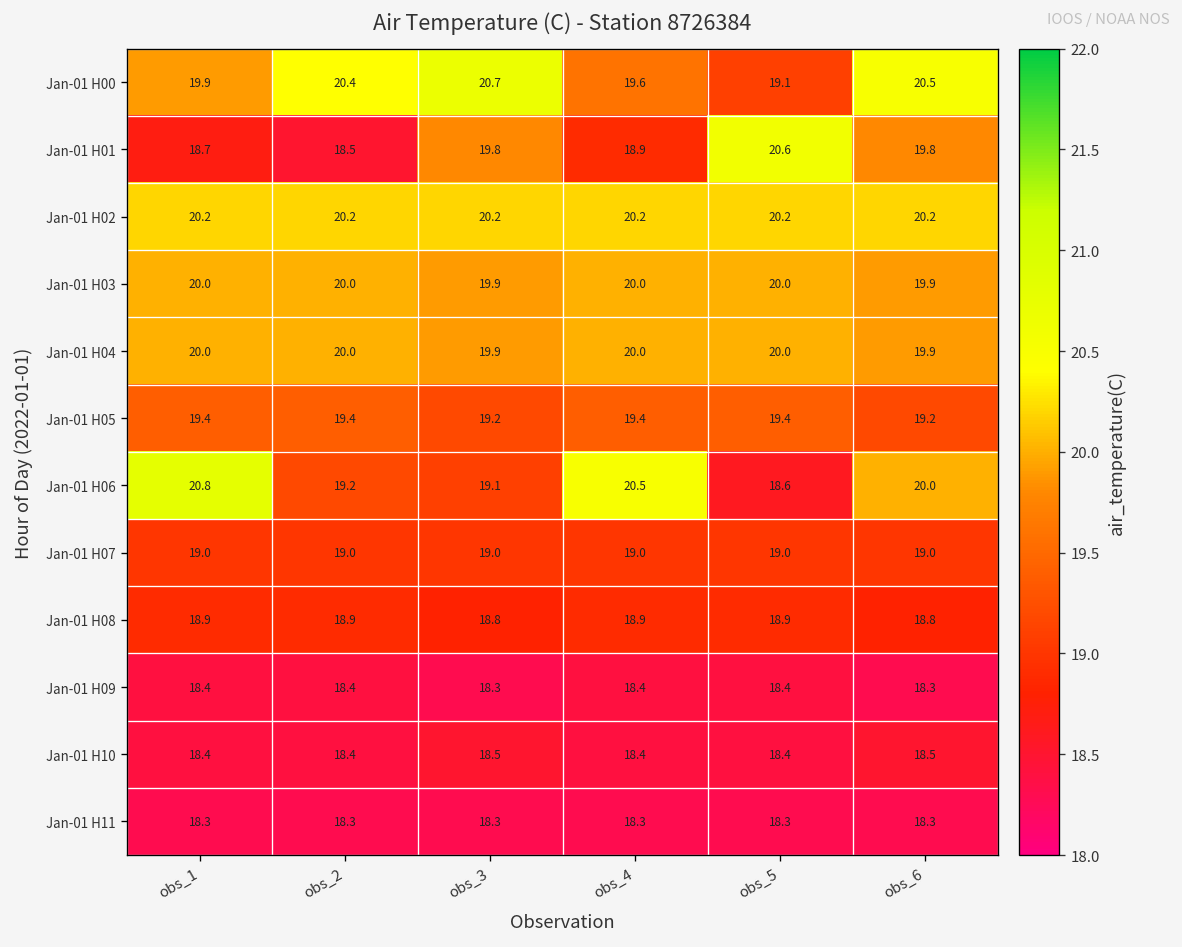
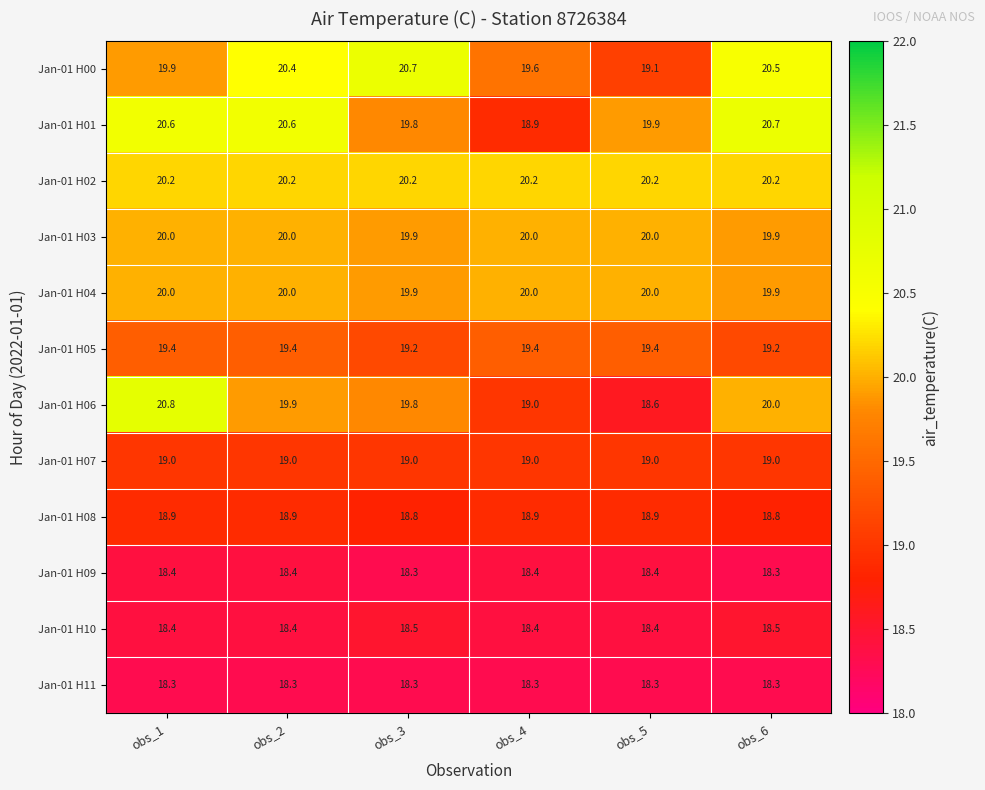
  {
    "Jan-01 H00": {
      "obs_1": 19.9,
      "obs_2": 20.4,
      "obs_3": 20.7,
      "obs_4": 19.6,
      "obs_5": 19.1,
      "obs_6": 20.5
    },
    "Jan-01 H01": {
-     "obs_1": 18.7,
-     "obs_2": 18.5,
+     "obs_1": 20.6,
+     "obs_2": 20.6,
      "obs_3": 19.8,
      "obs_4": 18.9,
-     "obs_5": 20.6,
-     "obs_6": 19.8
+     "obs_5": 19.9,
+     "obs_6": 20.7
    },
    "Jan-01 H02": {
      "obs_1": 20.2,
      "obs_2": 20.2,
      "obs_3": 20.2,
      "obs_4": 20.2,
      "obs_5": 20.2,
      "obs_6": 20.2
    },
    "Jan-01 H03": {
      "obs_1": 20.0,
      "obs_2": 20.0,
      "obs_3": 19.9,
      "obs_4": 20.0,
      "obs_5": 20.0,
      "obs_6": 19.9
    },
    "Jan-01 H04": {
      "obs_1": 20.0,
      "obs_2": 20.0,
      "obs_3": 19.9,
      "obs_4": 20.0,
      "obs_5": 20.0,
      "obs_6": 19.9
    },
    "Jan-01 H05": {
      "obs_1": 19.4,
      "obs_2": 19.4,
      "obs_3": 19.2,
      "obs_4": 19.4,
      "obs_5": 19.4,
      "obs_6": 19.2
    },
    "Jan-01 H06": {
      "obs_1": 20.8,
-     "obs_2": 19.2,
-     "obs_3": 19.1,
-     "obs_4": 20.5,
+     "obs_2": 19.9,
+     "obs_3": 19.8,
+     "obs_4": 19.0,
      "obs_5": 18.6,
      "obs_6": 20.0
    },
    "Jan-01 H07": {
      "obs_1": 19.0,
      "obs_2": 19.0,
      "obs_3": 19.0,
      "obs_4": 19.0,
      "obs_5": 19.0,
      "obs_6": 19.0
    },
    "Jan-01 H08": {
      "obs_1": 18.9,
      "obs_2": 18.9,
      "obs_3": 18.8,
      "obs_4": 18.9,
      "obs_5": 18.9,
      "obs_6": 18.8
    },
    "Jan-01 H09": {
      "obs_1": 18.4,
      "obs_2": 18.4,
      "obs_3": 18.3,
      "obs_4": 18.4,
      "obs_5": 18.4,
      "obs_6": 18.3
    },
    "Jan-01 H10": {
      "obs_1": 18.4,
      "obs_2": 18.4,
      "obs_3": 18.5,
      "obs_4": 18.4,
      "obs_5": 18.4,
      "obs_6": 18.5
    },
    "Jan-01 H11": {
      "obs_1": 18.3,
      "obs_2": 18.3,
      "obs_3": 18.3,
      "obs_4": 18.3,
      "obs_5": 18.3,
      "obs_6": 18.3
    }
  }
